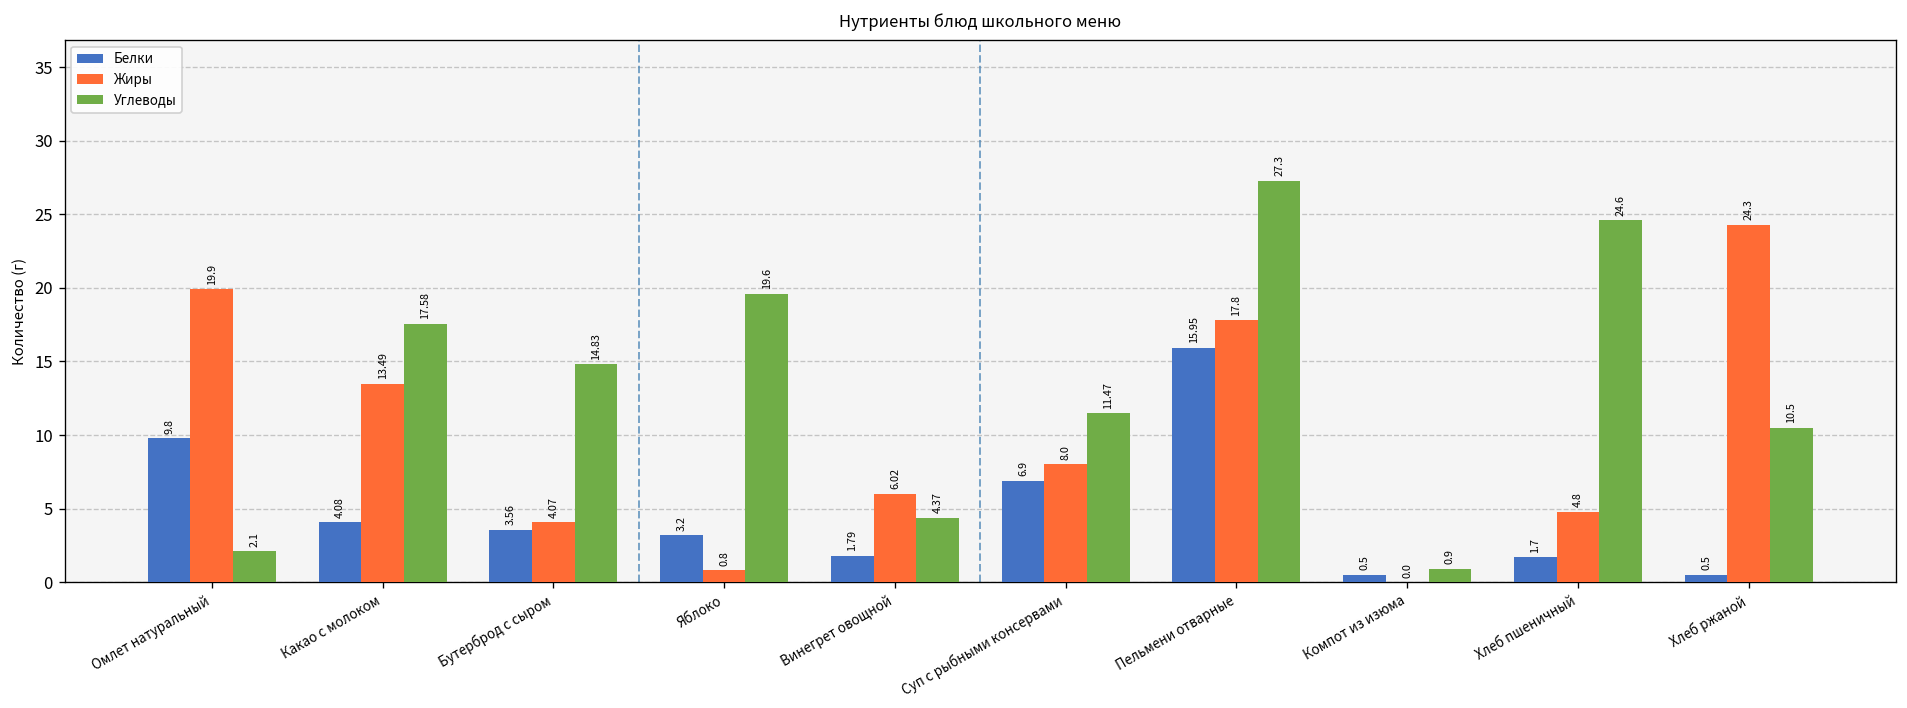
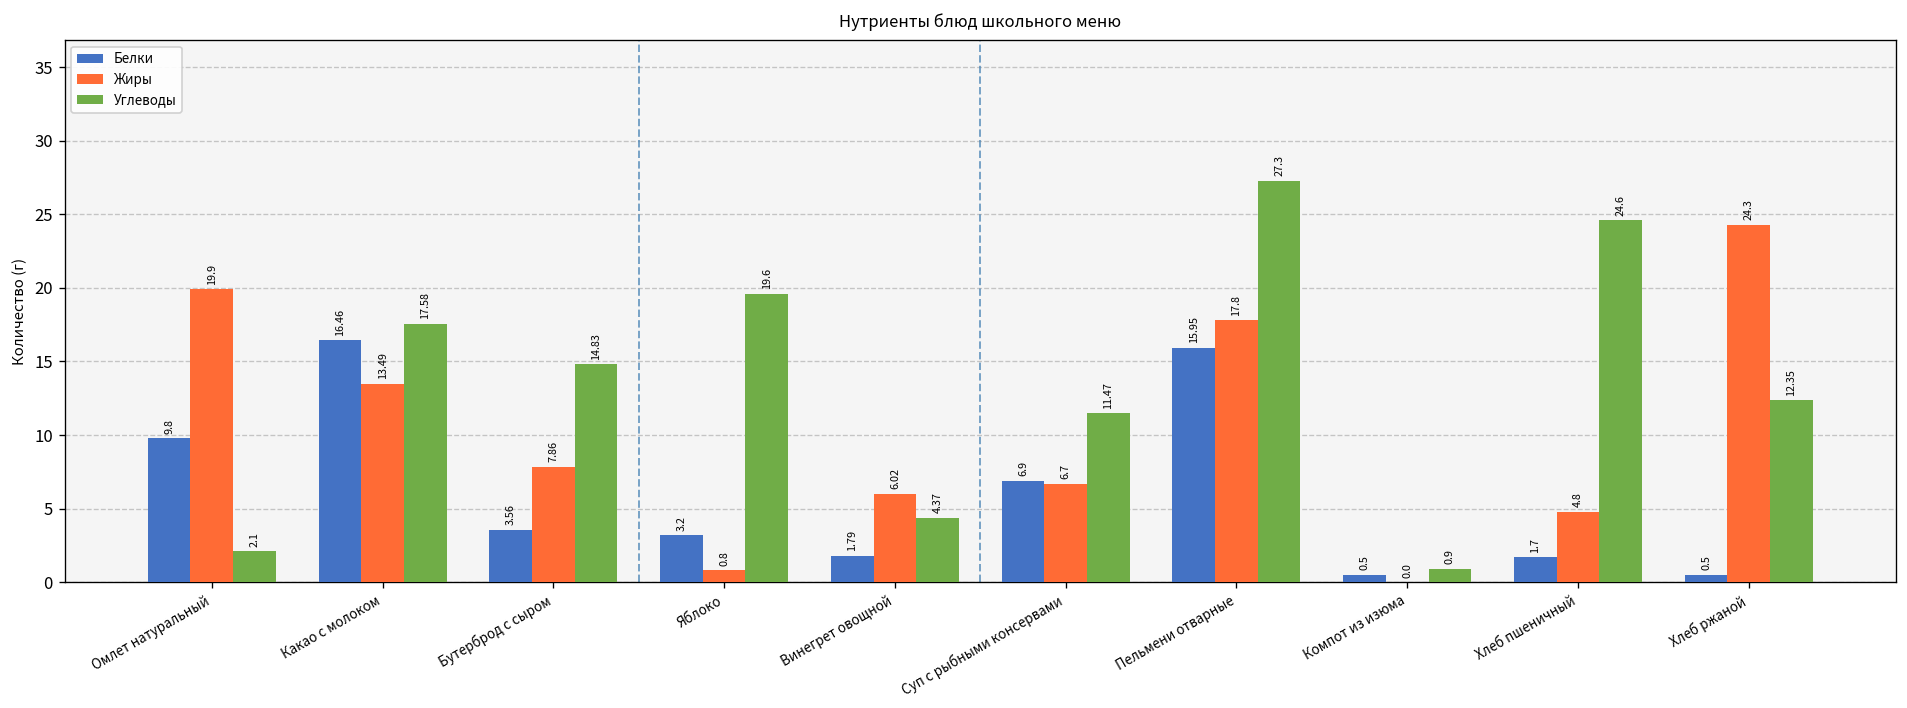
  {
    "Белки": {
      "Омлет натуральный": 9.8,
-     "Какао с молоком": 4.08,
+     "Какао с молоком": 16.46,
      "Бутерброд с сыром": 3.56,
      "Яблоко": 3.2,
      "Винегрет овощной": 1.79,
      "Суп с рыбными консервами": 6.9,
      "Пельмени отварные": 15.95,
      "Компот из изюма": 0.5,
      "Хлеб пшеничный": 1.7,
      "Хлеб ржаной": 0.5
    },
    "Жиры": {
      "Омлет натуральный": 19.9,
      "Какао с молоком": 13.49,
-     "Бутерброд с сыром": 4.07,
+     "Бутерброд с сыром": 7.86,
      "Яблоко": 0.8,
      "Винегрет овощной": 6.02,
-     "Суп с рыбными консервами": 8.0,
+     "Суп с рыбными консервами": 6.7,
      "Пельмени отварные": 17.8,
      "Компот из изюма": 0.0,
      "Хлеб пшеничный": 4.8,
      "Хлеб ржаной": 24.3
    },
    "Углеводы": {
      "Омлет натуральный": 2.1,
      "Какао с молоком": 17.58,
      "Бутерброд с сыром": 14.83,
      "Яблоко": 19.6,
      "Винегрет овощной": 4.37,
      "Суп с рыбными консервами": 11.47,
      "Пельмени отварные": 27.3,
      "Компот из изюма": 0.9,
      "Хлеб пшеничный": 24.6,
-     "Хлеб ржаной": 10.5
+     "Хлеб ржаной": 12.35
    }
  }
